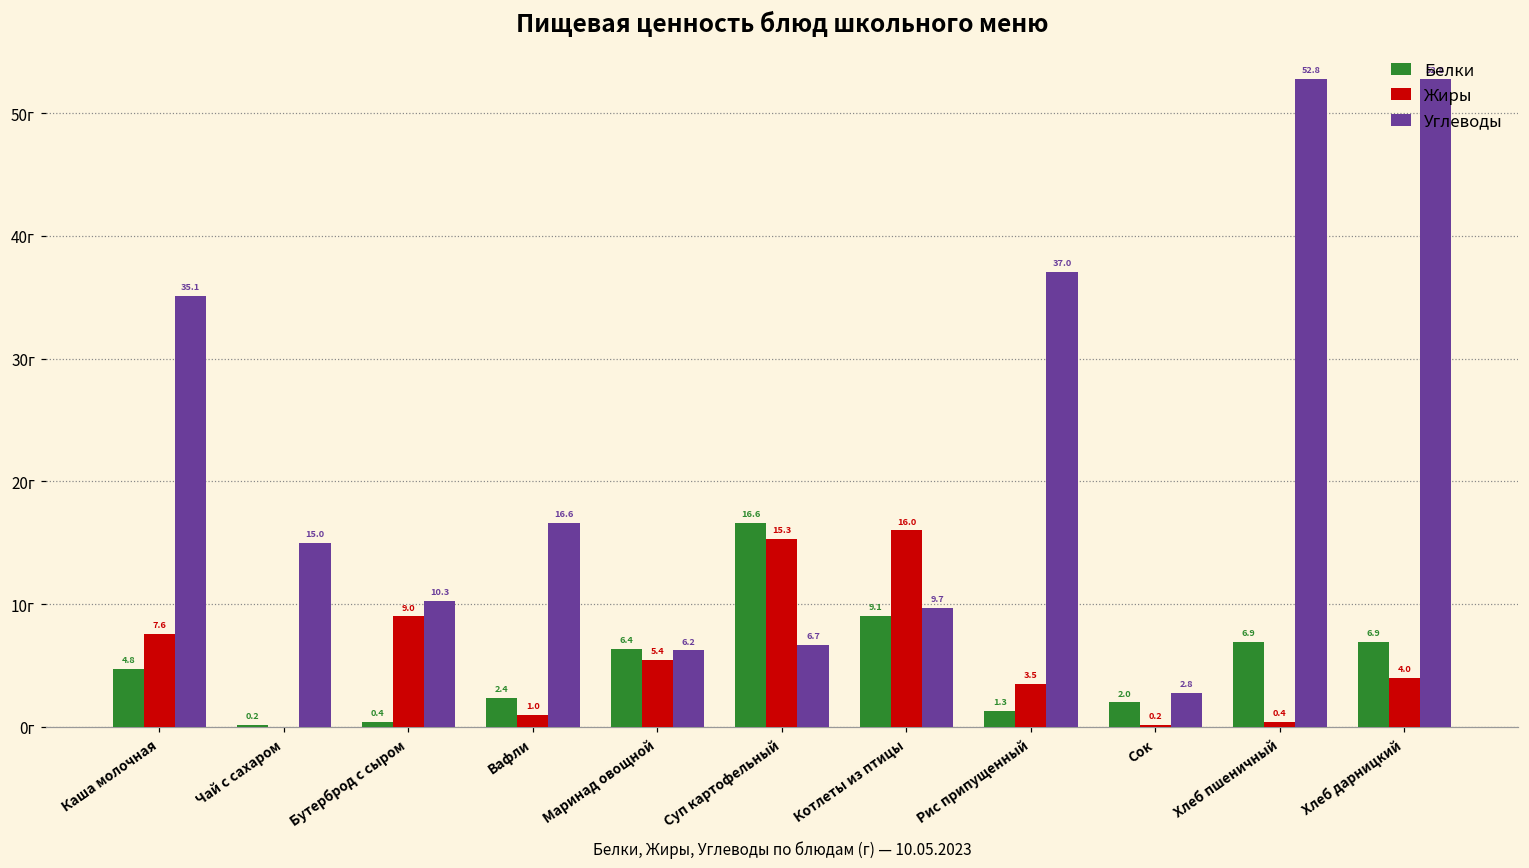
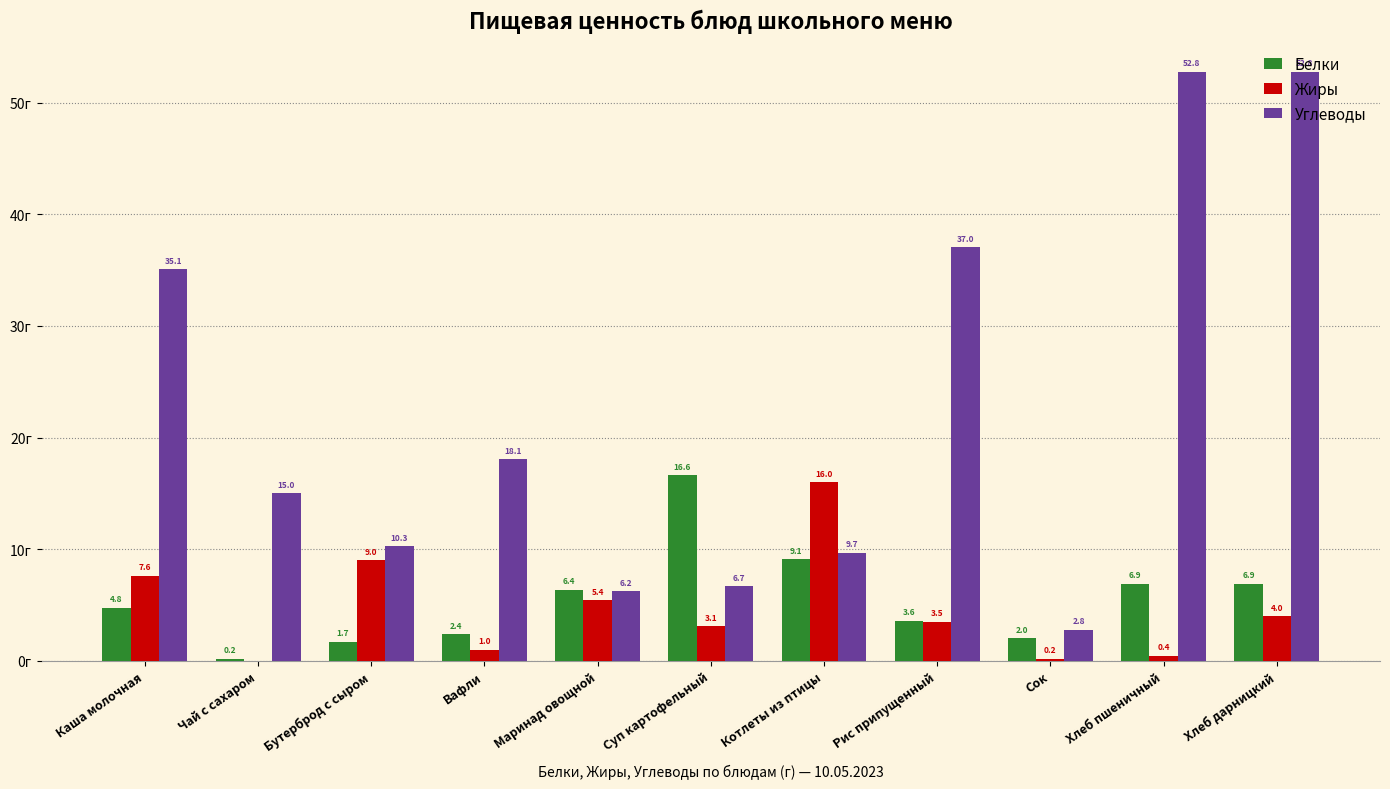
  {
    "Белки": {
      "Каша молочная": 4.8,
      "Чай с сахаром": 0.2,
-     "Бутерброд с сыром": 0.4,
+     "Бутерброд с сыром": 1.7,
      "Вафли": 2.4,
      "Маринад овощной": 6.4,
      "Суп картофельный": 16.6,
      "Котлеты из птицы": 9.1,
-     "Рис припущенный": 1.3,
+     "Рис припущенный": 3.6,
      "Сок": 2.0,
      "Хлеб пшеничный": 6.9,
      "Хлеб дарницкий": 6.9
    },
    "Жиры": {
      "Каша молочная": 7.6,
      "Бутерброд с сыром": 9.0,
      "Вафли": 1.0,
      "Маринад овощной": 5.4,
-     "Суп картофельный": 15.3,
+     "Суп картофельный": 3.1,
      "Котлеты из птицы": 16.0,
      "Рис припущенный": 3.5,
      "Сок": 0.2,
      "Хлеб пшеничный": 0.4,
      "Хлеб дарницкий": 4.0
    },
    "Углеводы": {
      "Каша молочная": 35.1,
      "Чай с сахаром": 15.0,
      "Бутерброд с сыром": 10.3,
-     "Вафли": 16.6,
+     "Вафли": 18.1,
      "Маринад овощной": 6.2,
      "Суп картофельный": 6.7,
      "Котлеты из птицы": 9.7,
      "Рис припущенный": 37.0,
      "Сок": 2.8,
      "Хлеб пшеничный": 52.8,
      "Хлеб дарницкий": 52.8
    }
  }
